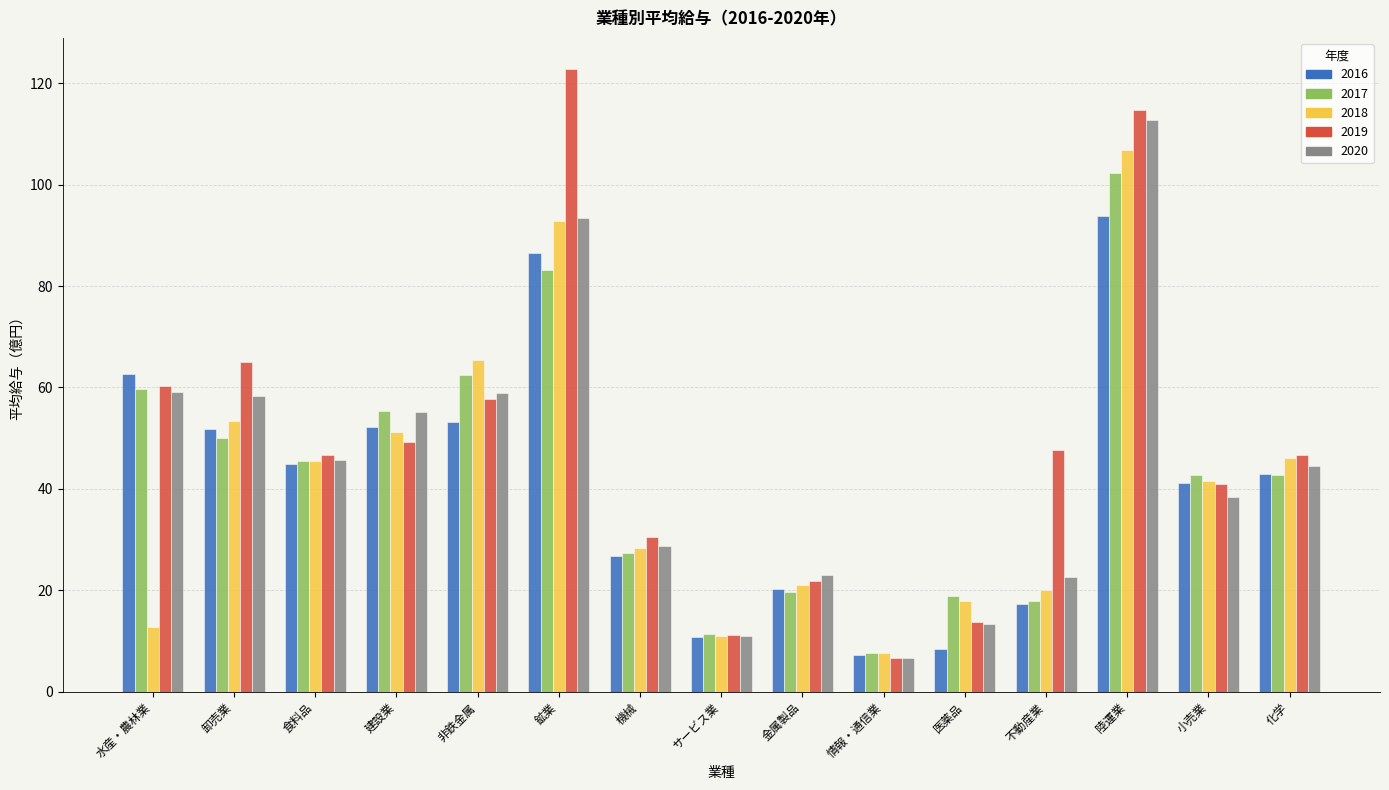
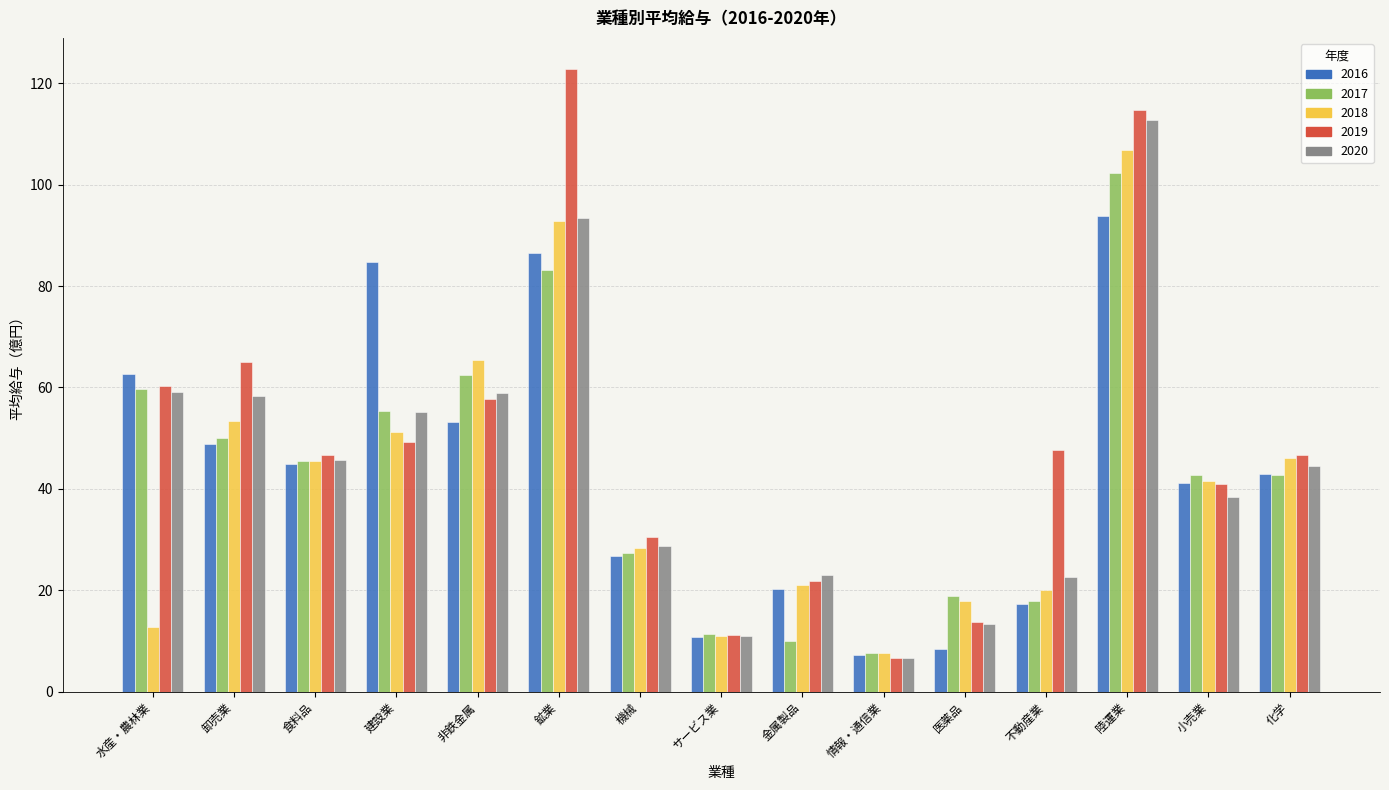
  {
    "2016": {
      "水産・農林業": 63,
-     "卸売業": 52,
+     "卸売業": 49,
      "食料品": 45,
-     "建設業": 52,
+     "建設業": 85,
      "非鉄金属": 53,
      "鉱業": 87,
      "機械": 27,
      "サービス業": 11,
      "金属製品": 20,
      "情報・通信業": 7,
      "医薬品": 8,
      "不動産業": 17,
      "陸運業": 94,
      "小売業": 41,
      "化学": 43
    },
    "2017": {
      "水産・農林業": 60,
      "卸売業": 50,
      "食料品": 46,
      "建設業": 55,
      "非鉄金属": 62,
      "鉱業": 83,
      "機械": 27,
      "サービス業": 11,
-     "金属製品": 20,
+     "金属製品": 10,
      "情報・通信業": 8,
      "医薬品": 19,
      "不動産業": 18,
      "陸運業": 102,
      "小売業": 43,
      "化学": 43
    },
    "2018": {
      "水産・農林業": 13,
      "卸売業": 53,
      "食料品": 45,
      "建設業": 51,
      "非鉄金属": 65,
      "鉱業": 93,
      "機械": 28,
      "サービス業": 11,
      "金属製品": 21,
      "情報・通信業": 8,
      "医薬品": 18,
      "不動産業": 20,
      "陸運業": 107,
      "小売業": 41,
      "化学": 46
    },
    "2019": {
      "水産・農林業": 60,
      "卸売業": 65,
      "食料品": 47,
      "建設業": 49,
      "非鉄金属": 58,
      "鉱業": 123,
      "機械": 31,
      "サービス業": 11,
      "金属製品": 22,
      "情報・通信業": 7,
      "医薬品": 14,
      "不動産業": 48,
      "陸運業": 115,
      "小売業": 41,
      "化学": 47
    },
    "2020": {
      "水産・農林業": 59,
      "卸売業": 58,
      "食料品": 46,
      "建設業": 55,
      "非鉄金属": 59,
      "鉱業": 93,
      "機械": 29,
      "サービス業": 11,
      "金属製品": 23,
      "情報・通信業": 7,
      "医薬品": 13,
      "不動産業": 23,
      "陸運業": 113,
      "小売業": 38,
      "化学": 44
    }
  }
